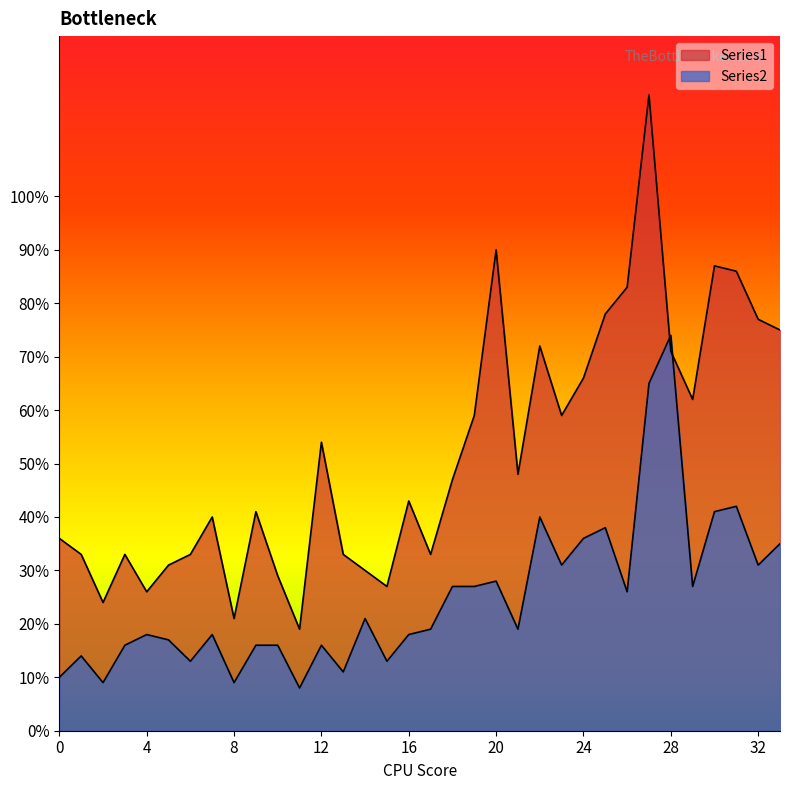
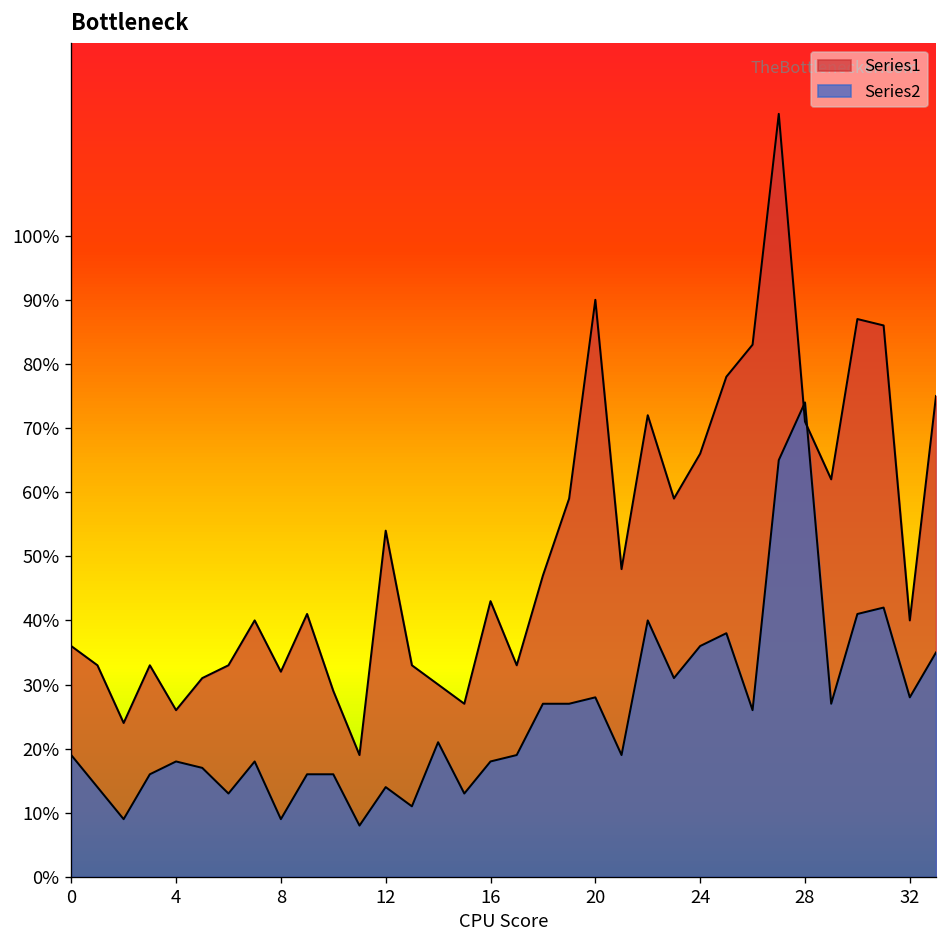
  {
    "Series1": {
      "0": "36%",
      "4": "26%",
-     "8": "21%",
+     "8": "32%",
      "12": "54%",
      "16": "43%",
      "20": "90%",
      "24": "66%",
      "28": "71%",
-     "32": "77%"
+     "32": "40%"
    },
    "Series2": {
-     "0": "10%",
+     "0": "19%",
      "4": "18%",
      "8": "9%",
-     "12": "16%",
+     "12": "14%",
      "16": "18%",
      "20": "28%",
      "24": "36%",
      "28": "74%",
-     "32": "31%"
+     "32": "28%"
    }
  }
